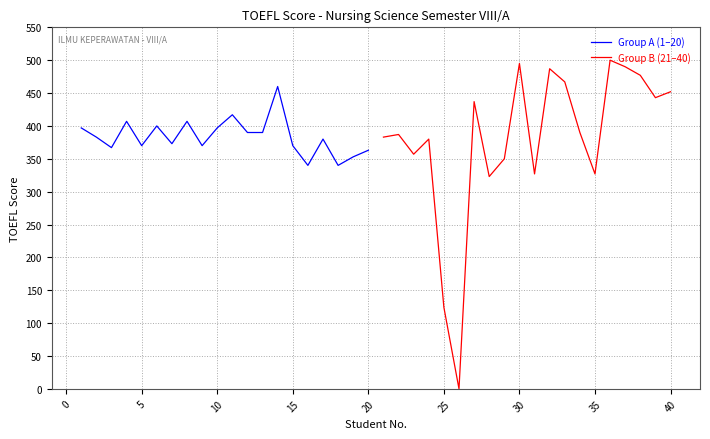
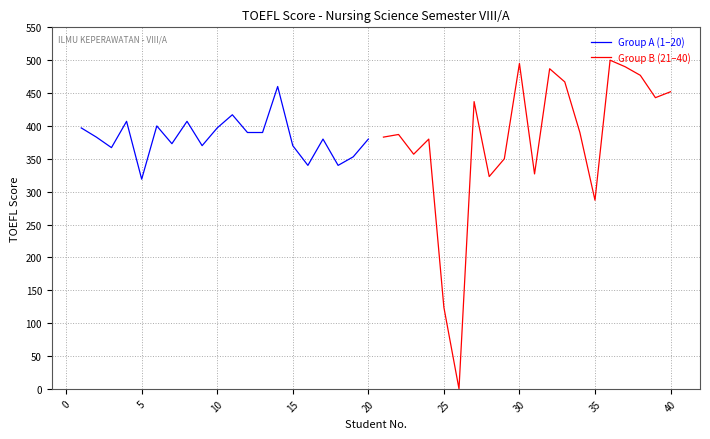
  {
    "Group A (1–20)": {
-     "5": 370,
+     "5": 320,
      "10": 400,
      "15": 370,
-     "20": 360
+     "20": 380
    },
    "Group B (21–40)": {
      "25": 120,
      "30": 500,
-     "35": 330,
+     "35": 290,
      "40": 450
    }
  }
